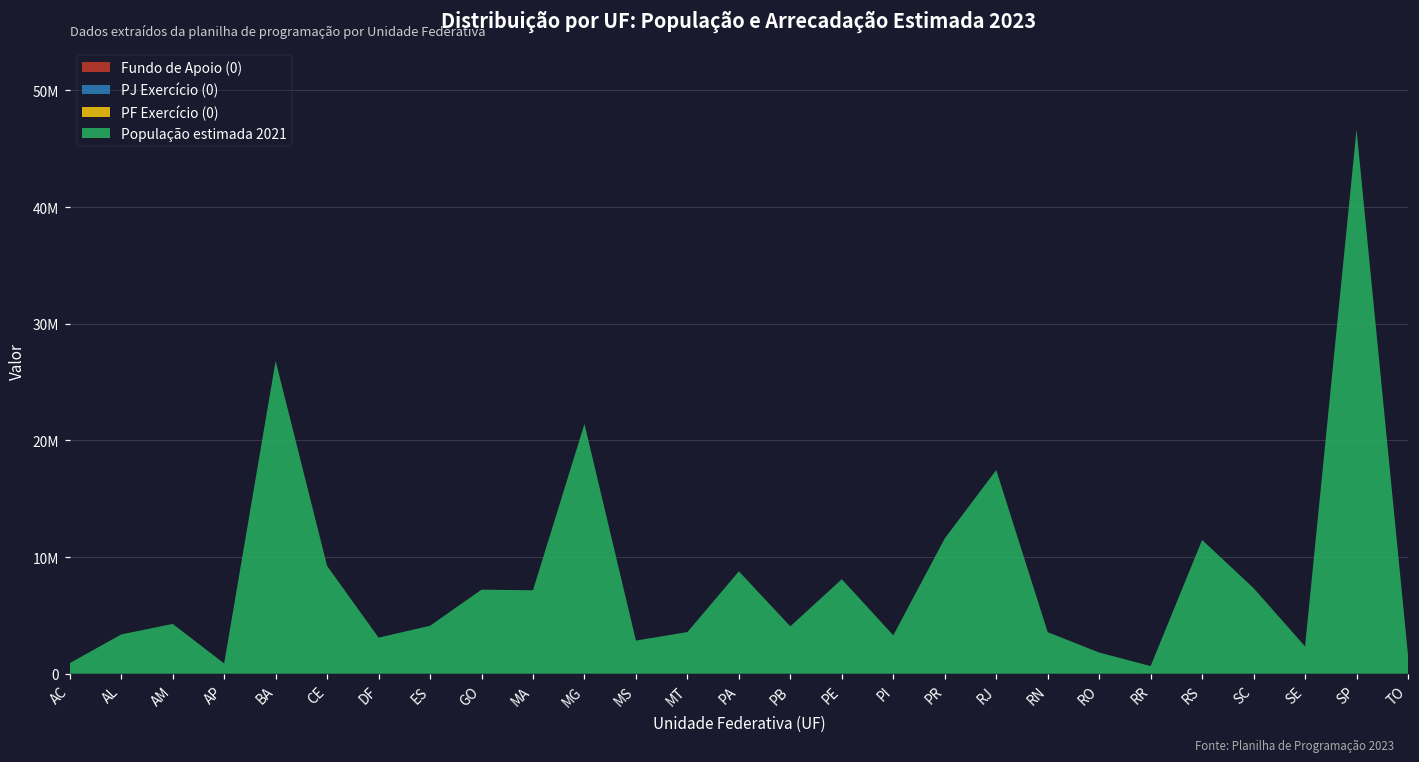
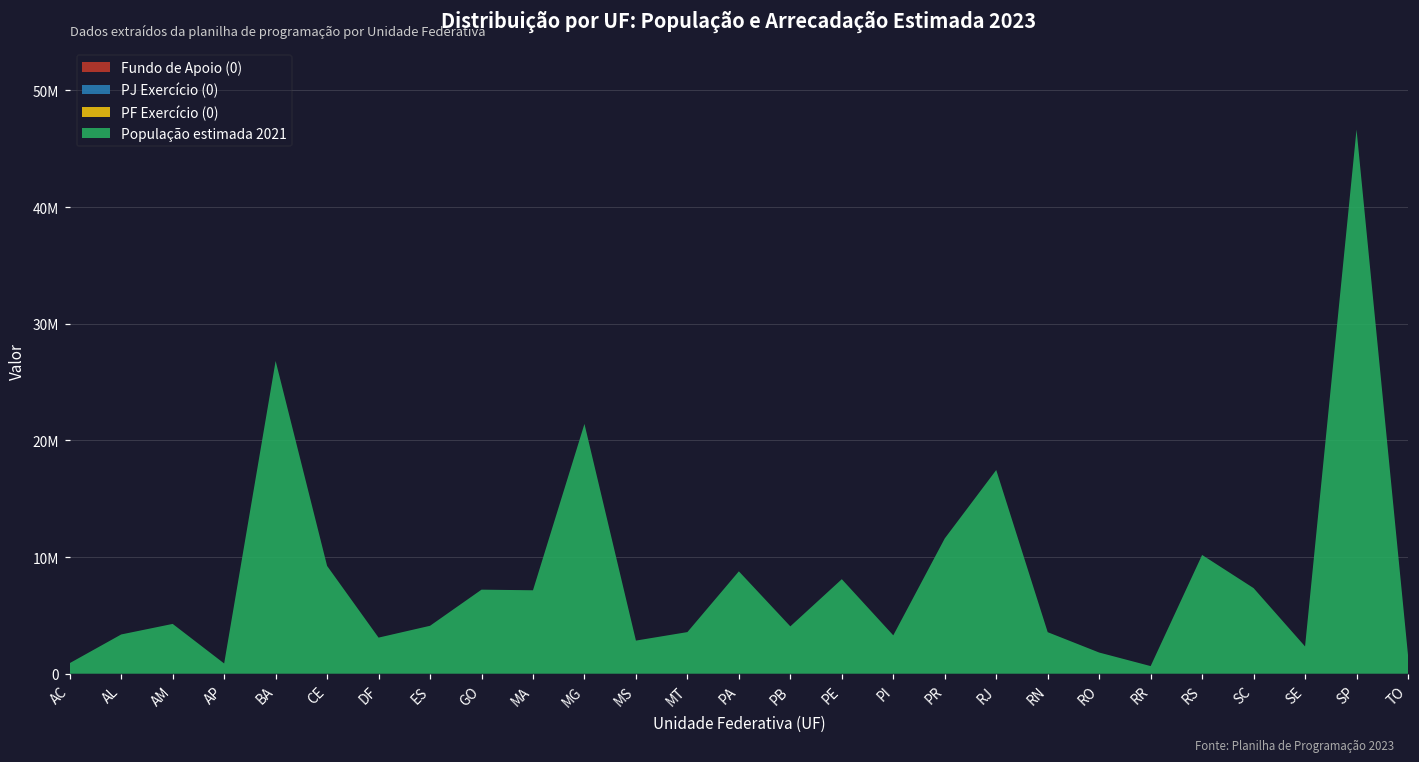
  {
    "PF Exercício (0)": {
      "AC": 0,
      "AL": 0,
      "AM": 0,
      "AP": 0,
      "BA": 0,
      "CE": 0,
      "DF": 0,
      "ES": 0,
      "GO": 0,
      "MA": 0,
      "MG": 0,
      "MS": 0,
      "MT": 0,
      "PA": 0,
      "PB": 0,
      "PE": 0,
      "PI": 0,
      "PR": 0,
      "RJ": 0,
      "RN": 0,
      "RO": 0,
      "RR": 0,
      "RS": 0,
      "SC": 0,
      "SE": 0,
      "SP": 0,
      "TO": 0
    },
    "População estimada 2021": {
      "AC": 900000,
      "AL": 3400000,
      "AM": 4300000,
      "AP": 900000,
      "BA": 26800000,
      "CE": 9200000,
      "DF": 3100000,
      "ES": 4100000,
      "GO": 7200000,
      "MA": 7200000,
      "MG": 21400000,
      "MS": 2800000,
      "MT": 3600000,
      "PA": 8800000,
      "PB": 4100000,
      "PE": 8100000,
      "PI": 3300000,
      "PR": 11600000,
      "RJ": 17500000,
      "RN": 3600000,
      "RO": 1800000,
      "RR": 700000,
-     "RS": 11500000,
+     "RS": 10200000,
      "SC": 7300000,
      "SE": 2300000,
      "SP": 46600000,
      "TO": 1600000
    }
  }
